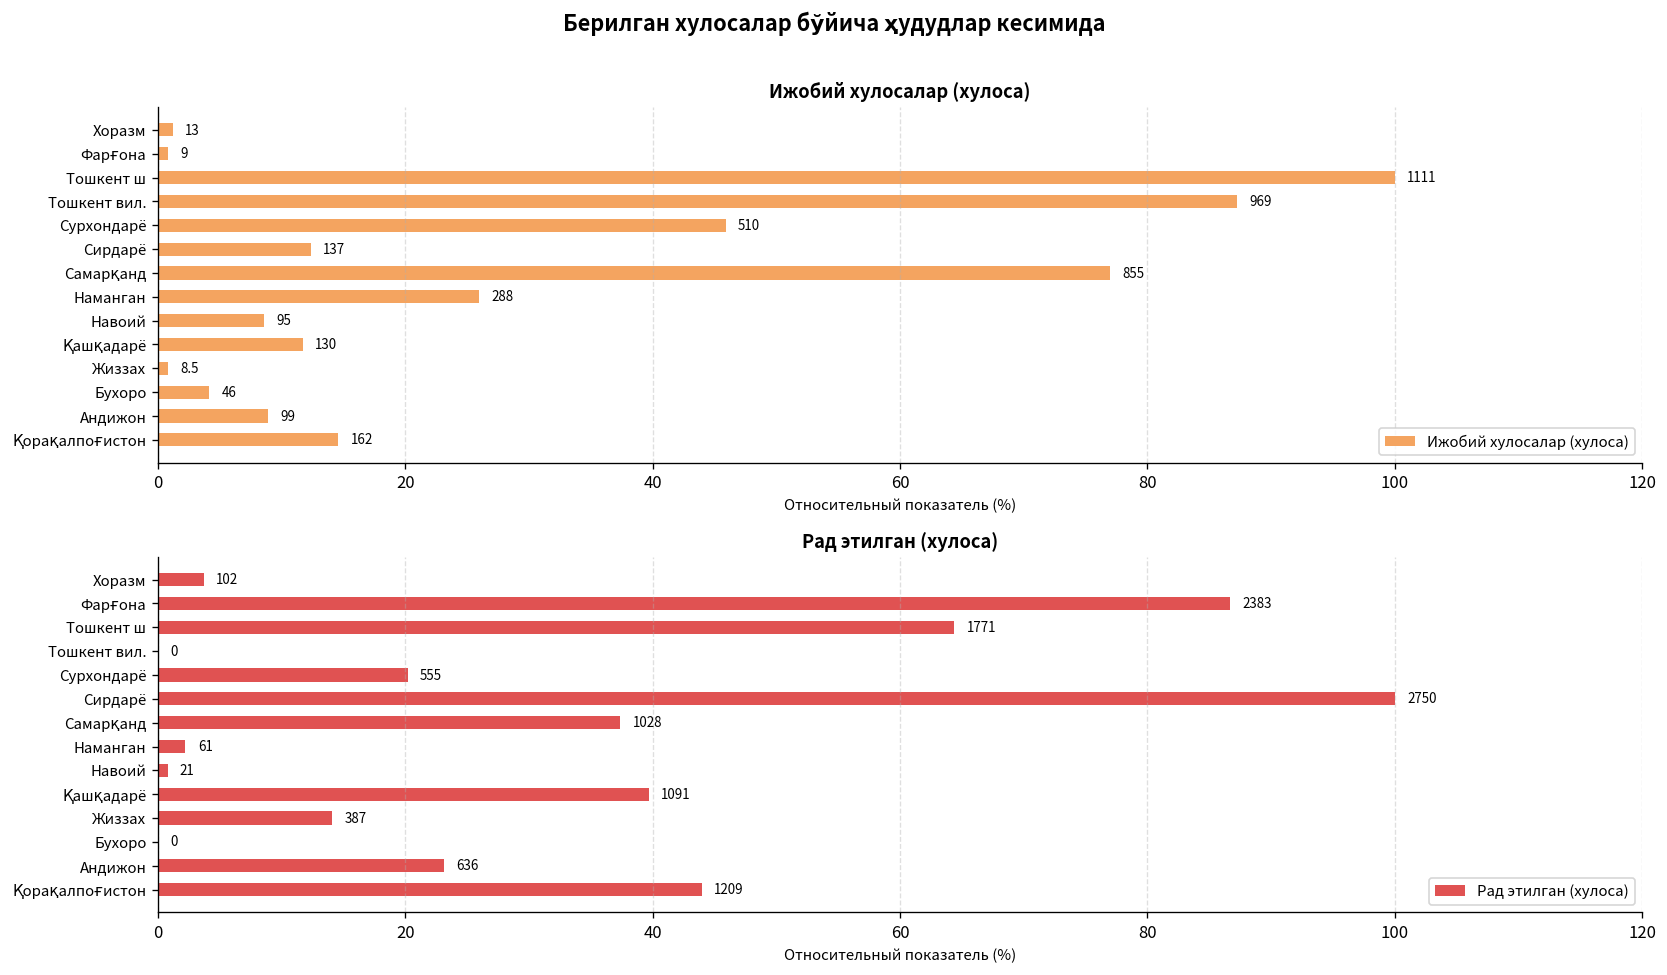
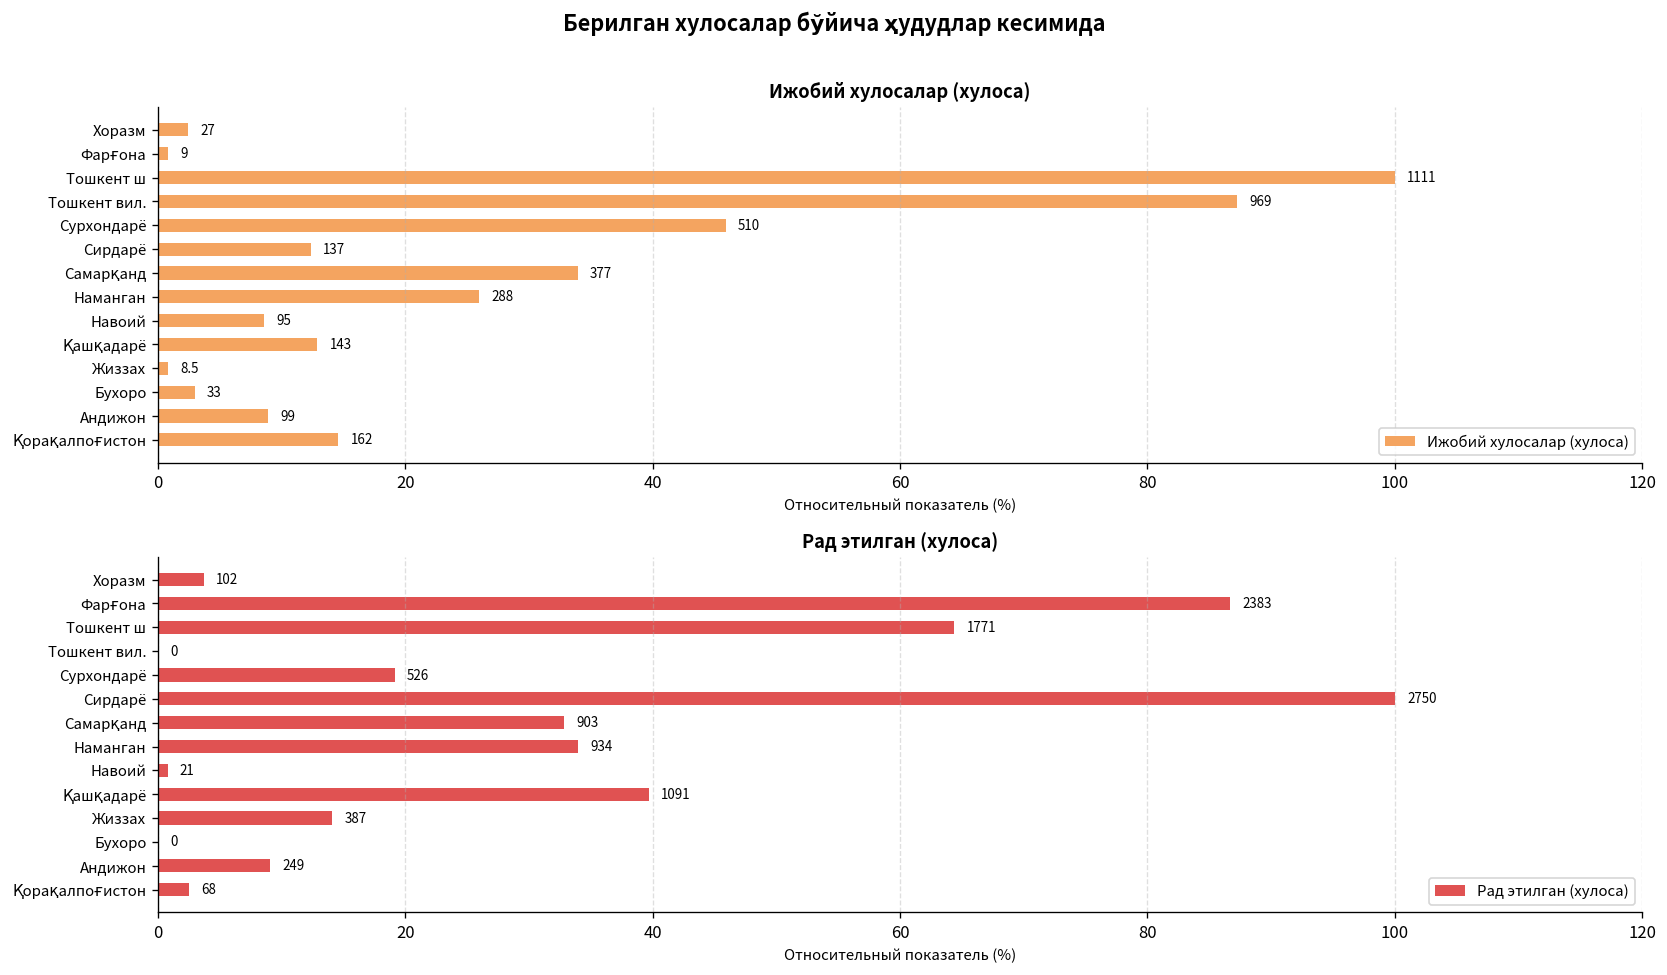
  {
    "Ижобий хулосалар (хулоса)": {
-     "Хоразм": 13,
-     "Самарқанд": 855,
-     "Қашқадарё": 130,
-     "Бухоро": 46
+     "Хоразм": 27,
+     "Самарқанд": 377,
+     "Қашқадарё": 143,
+     "Бухоро": 33
    },
    "Рад этилган (хулоса)": {
      "Тошкент вил.": 0,
-     "Сурхондарё": 555,
-     "Самарқанд": 1028,
-     "Наманган": 61,
+     "Сурхондарё": 526,
+     "Самарқанд": 903,
+     "Наманган": 934,
      "Бухоро": 0,
-     "Андижон": 636,
-     "Қорақалпоғистон": 1209
+     "Андижон": 249,
+     "Қорақалпоғистон": 68
    }
  }
